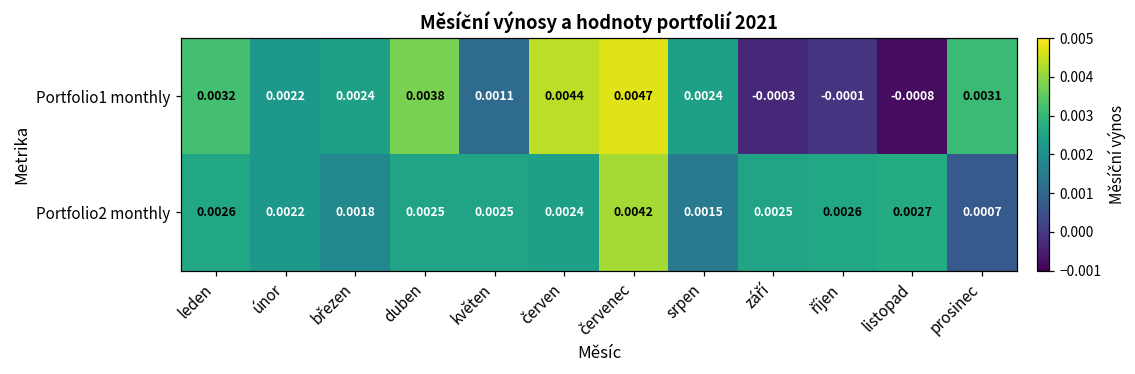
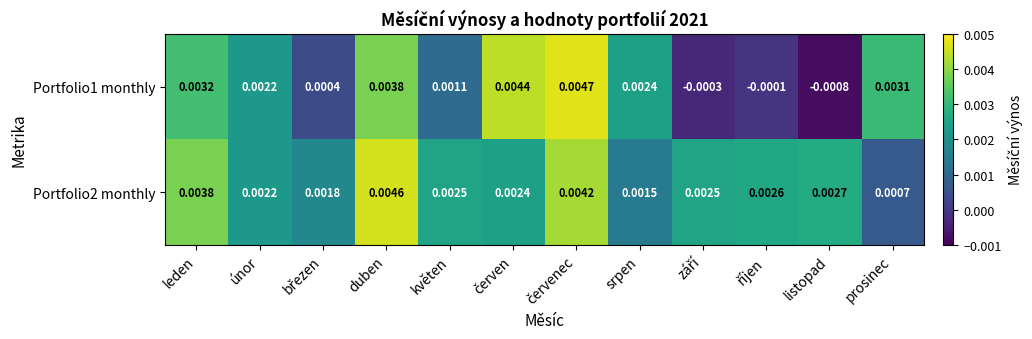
  {
    "Portfolio1 monthly": {
      "leden": 0.0032,
      "únor": 0.0022,
-     "březen": 0.0024,
+     "březen": 0.0004,
      "duben": 0.0038,
      "květen": 0.0011,
      "červen": 0.0044,
      "červenec": 0.0047,
      "srpen": 0.0024,
      "září": -0.0003,
      "říjen": -0.0001,
      "listopad": -0.0008,
      "prosinec": 0.0031
    },
    "Portfolio2 monthly": {
-     "leden": 0.0026,
+     "leden": 0.0038,
      "únor": 0.0022,
      "březen": 0.0018,
-     "duben": 0.0025,
+     "duben": 0.0046,
      "květen": 0.0025,
      "červen": 0.0024,
      "červenec": 0.0042,
      "srpen": 0.0015,
      "září": 0.0025,
      "říjen": 0.0026,
      "listopad": 0.0027,
      "prosinec": 0.0007
    }
  }
